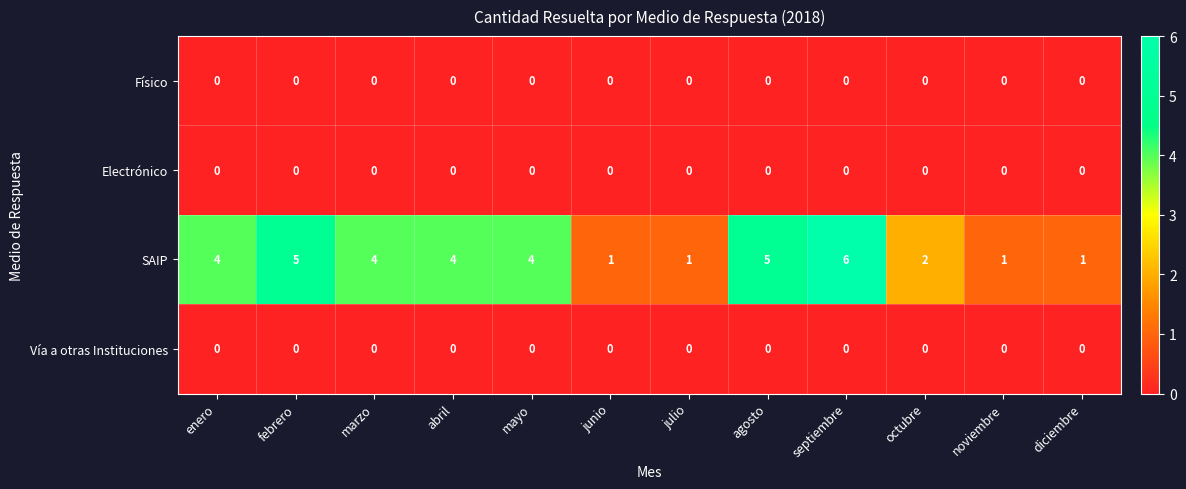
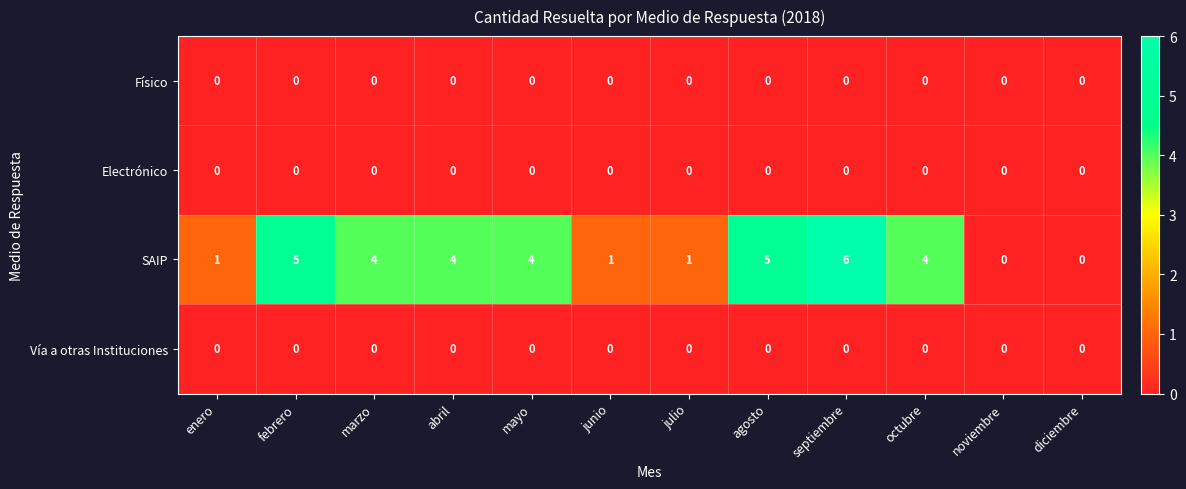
  {
    "Físico": {
      "enero": 0,
      "febrero": 0,
      "marzo": 0,
      "abril": 0,
      "mayo": 0,
      "junio": 0,
      "julio": 0,
      "agosto": 0,
      "septiembre": 0,
      "octubre": 0,
      "noviembre": 0,
      "diciembre": 0
    },
    "Electrónico": {
      "enero": 0,
      "febrero": 0,
      "marzo": 0,
      "abril": 0,
      "mayo": 0,
      "junio": 0,
      "julio": 0,
      "agosto": 0,
      "septiembre": 0,
      "octubre": 0,
      "noviembre": 0,
      "diciembre": 0
    },
    "SAIP": {
-     "enero": 4,
+     "enero": 1,
      "febrero": 5,
      "marzo": 4,
      "abril": 4,
      "mayo": 4,
      "junio": 1,
      "julio": 1,
      "agosto": 5,
      "septiembre": 6,
-     "octubre": 2,
-     "noviembre": 1,
-     "diciembre": 1
+     "octubre": 4,
+     "noviembre": 0,
+     "diciembre": 0
    },
    "Vía a otras Instituciones": {
      "enero": 0,
      "febrero": 0,
      "marzo": 0,
      "abril": 0,
      "mayo": 0,
      "junio": 0,
      "julio": 0,
      "agosto": 0,
      "septiembre": 0,
      "octubre": 0,
      "noviembre": 0,
      "diciembre": 0
    }
  }
